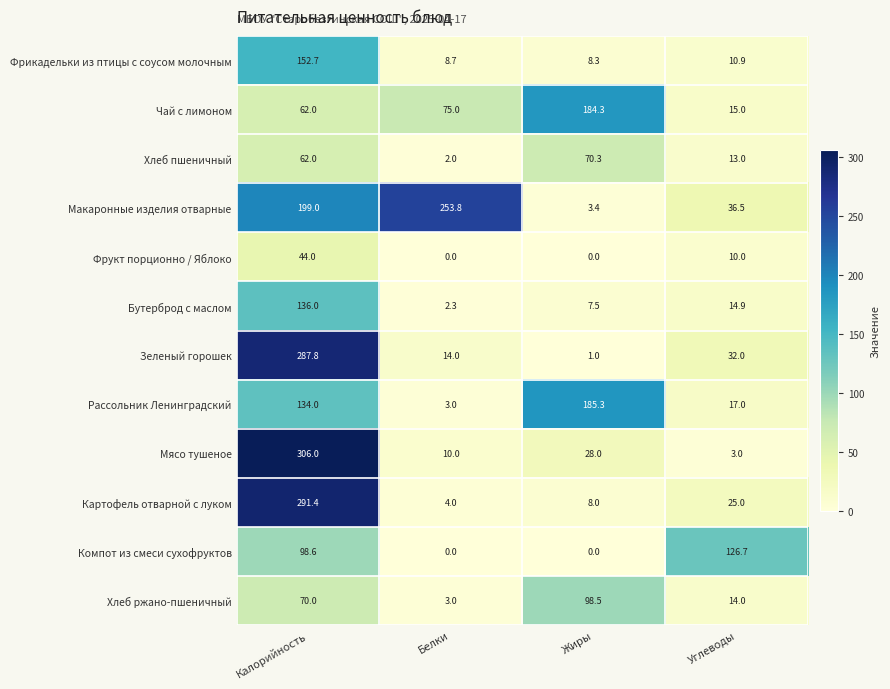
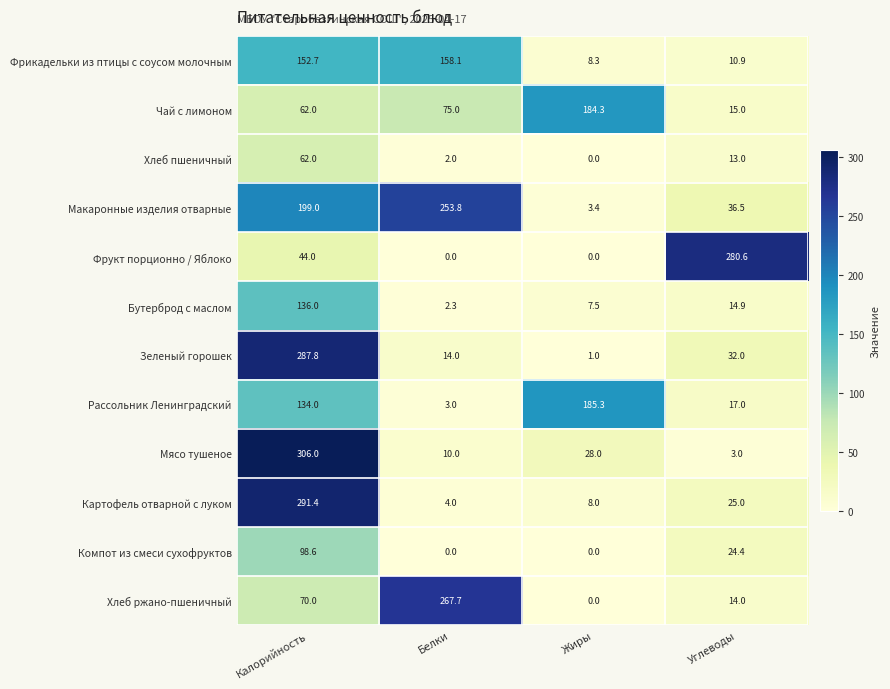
  {
    "Фрикадельки из птицы с соусом молочным": {
      "Калорийность": 152.7,
-     "Белки": 8.7,
+     "Белки": 158.1,
      "Жиры": 8.3,
      "Углеводы": 10.9
    },
    "Чай с лимоном": {
      "Калорийность": 62.0,
      "Белки": 75.0,
      "Жиры": 184.3,
      "Углеводы": 15.0
    },
    "Хлеб пшеничный": {
      "Калорийность": 62.0,
      "Белки": 2.0,
-     "Жиры": 70.3,
+     "Жиры": 0.0,
      "Углеводы": 13.0
    },
    "Макаронные изделия отварные": {
      "Калорийность": 199.0,
      "Белки": 253.8,
      "Жиры": 3.4,
      "Углеводы": 36.5
    },
    "Фрукт порционно / Яблоко": {
      "Калорийность": 44.0,
      "Белки": 0.0,
      "Жиры": 0.0,
-     "Углеводы": 10.0
+     "Углеводы": 280.6
    },
    "Бутерброд с маслом": {
      "Калорийность": 136.0,
      "Белки": 2.3,
      "Жиры": 7.5,
      "Углеводы": 14.9
    },
    "Зеленый горошек": {
      "Калорийность": 287.8,
      "Белки": 14.0,
      "Жиры": 1.0,
      "Углеводы": 32.0
    },
    "Рассольник Ленинградский": {
      "Калорийность": 134.0,
      "Белки": 3.0,
      "Жиры": 185.3,
      "Углеводы": 17.0
    },
    "Мясо тушеное": {
      "Калорийность": 306.0,
      "Белки": 10.0,
      "Жиры": 28.0,
      "Углеводы": 3.0
    },
    "Картофель отварной с луком": {
      "Калорийность": 291.4,
      "Белки": 4.0,
      "Жиры": 8.0,
      "Углеводы": 25.0
    },
    "Компот из смеси сухофруктов": {
      "Калорийность": 98.6,
      "Белки": 0.0,
      "Жиры": 0.0,
-     "Углеводы": 126.7
+     "Углеводы": 24.4
    },
    "Хлеб ржано-пшеничный": {
      "Калорийность": 70.0,
-     "Белки": 3.0,
-     "Жиры": 98.5,
+     "Белки": 267.7,
+     "Жиры": 0.0,
      "Углеводы": 14.0
    }
  }
